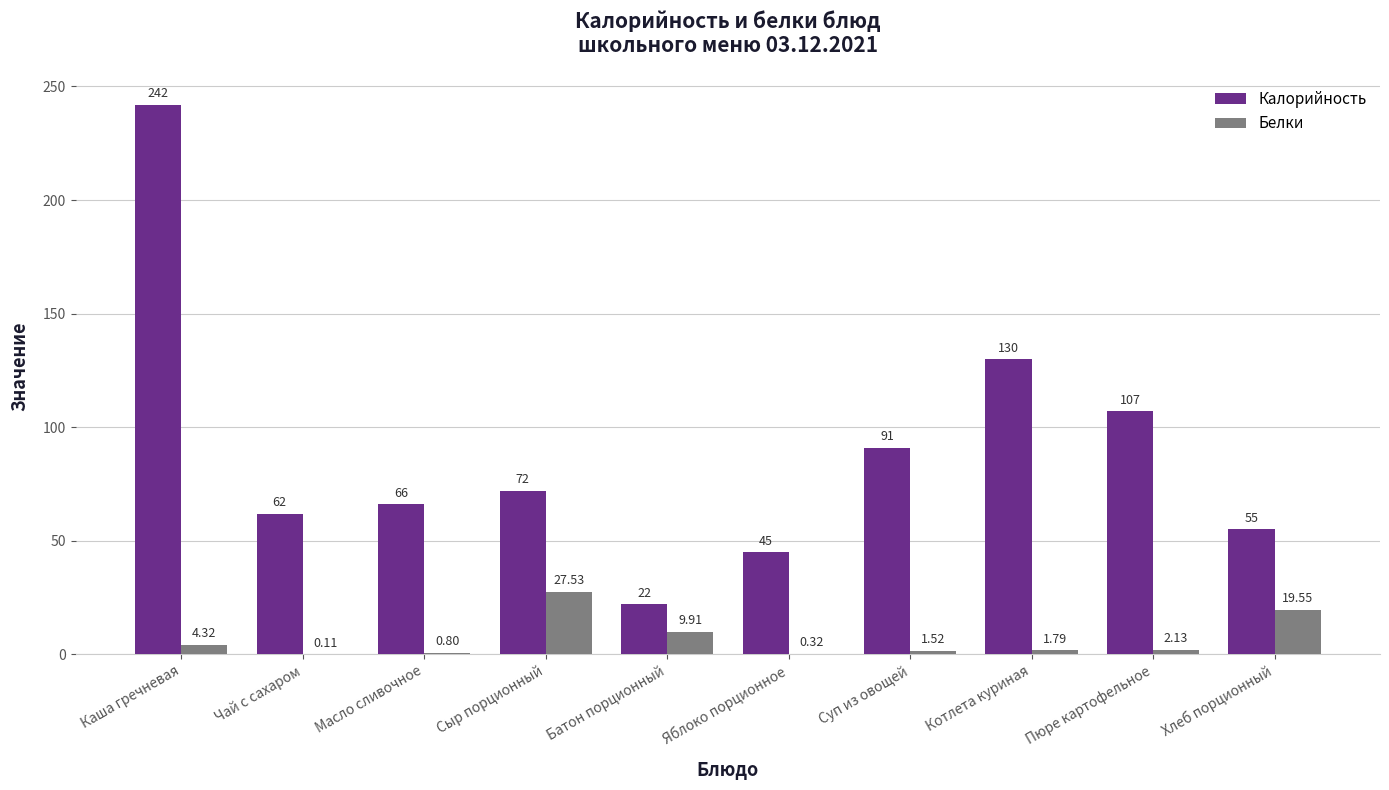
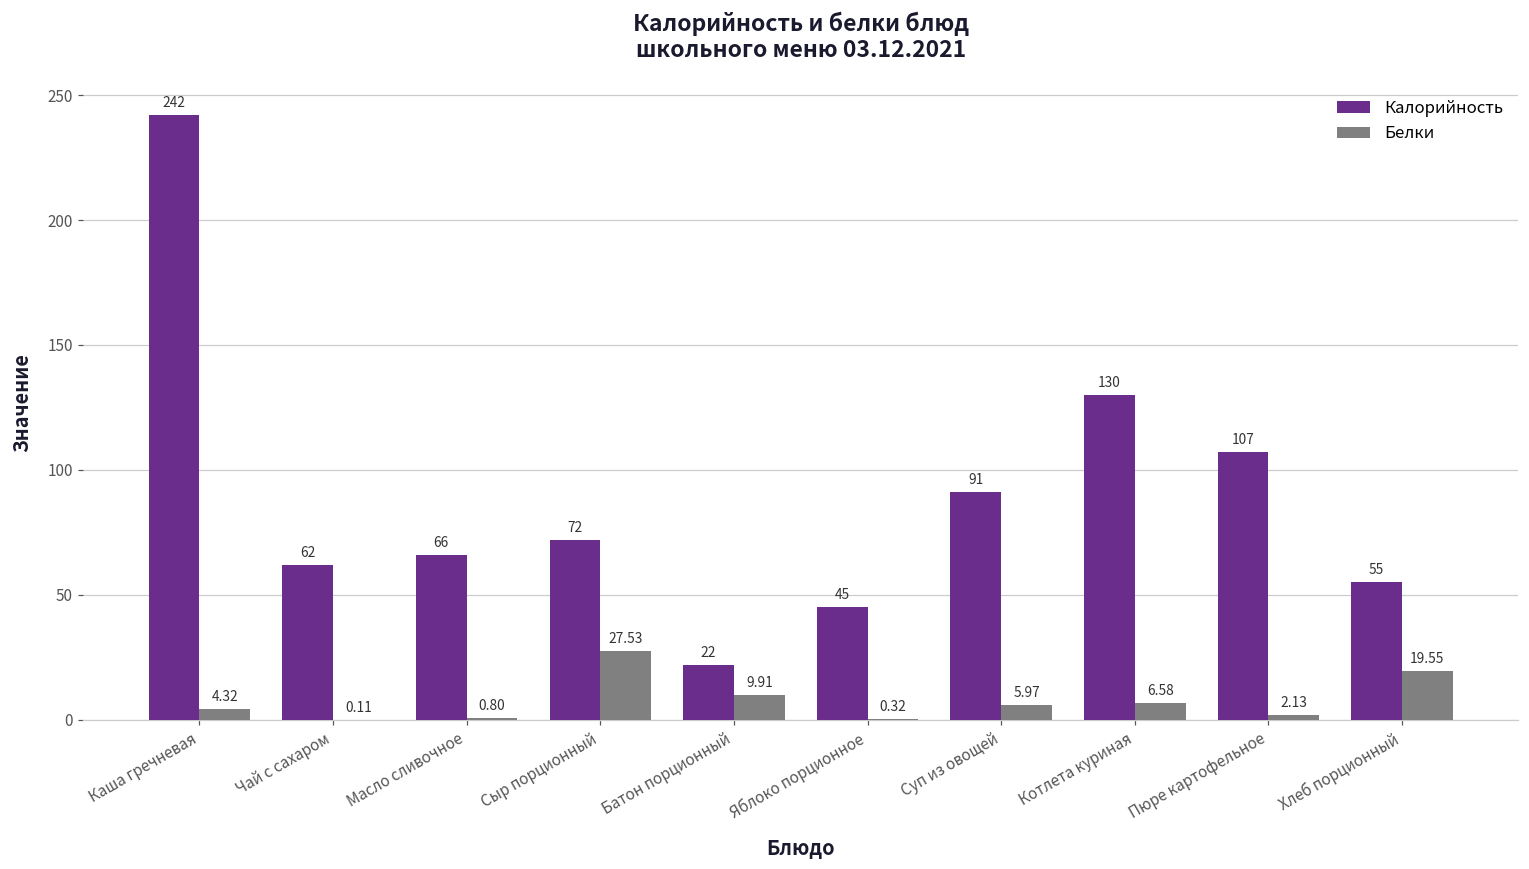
  {
    "Калорийность": {
      "Каша гречневая": 242,
      "Чай с сахаром": 62,
      "Масло сливочное": 66,
      "Сыр порционный": 72,
      "Батон порционный": 22,
      "Яблоко порционное": 45,
      "Суп из овощей": 91,
      "Котлета куриная": 130,
      "Пюре картофельное": 107,
      "Хлеб порционный": 55
    },
    "Белки": {
      "Каша гречневая": 4.32,
      "Чай с сахаром": 0.11,
      "Масло сливочное": 0.80,
      "Сыр порционный": 27.53,
      "Батон порционный": 9.91,
      "Яблоко порционное": 0.32,
-     "Суп из овощей": 1.52,
-     "Котлета куриная": 1.79,
+     "Суп из овощей": 5.97,
+     "Котлета куриная": 6.58,
      "Пюре картофельное": 2.13,
      "Хлеб порционный": 19.55
    }
  }
